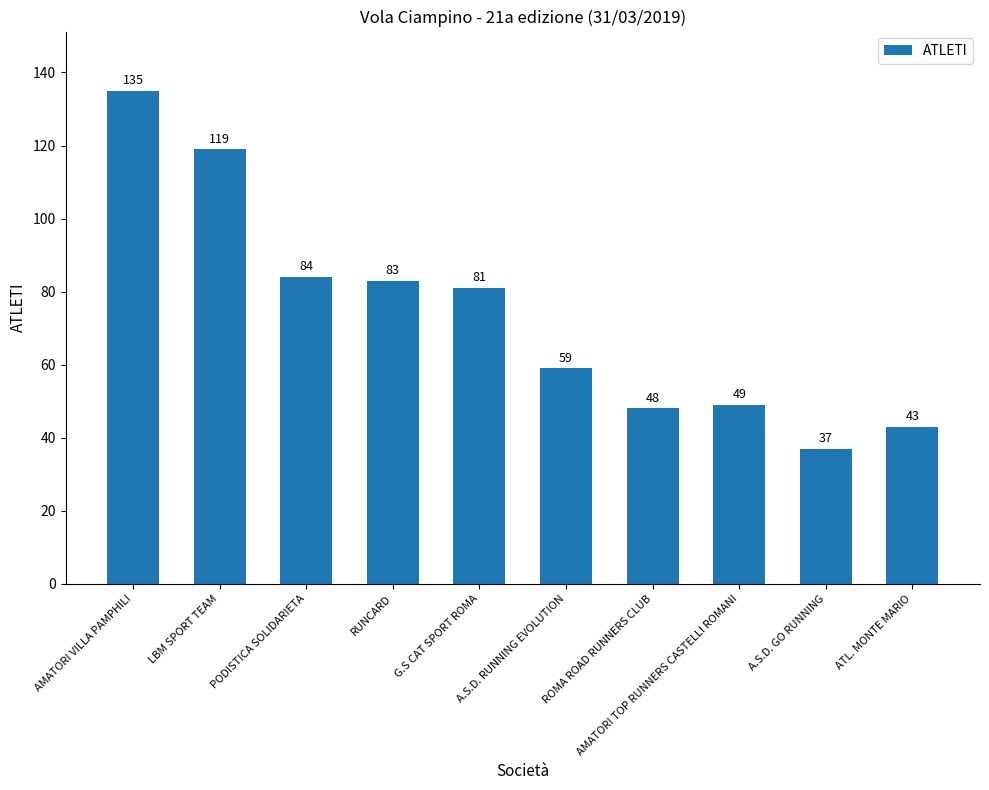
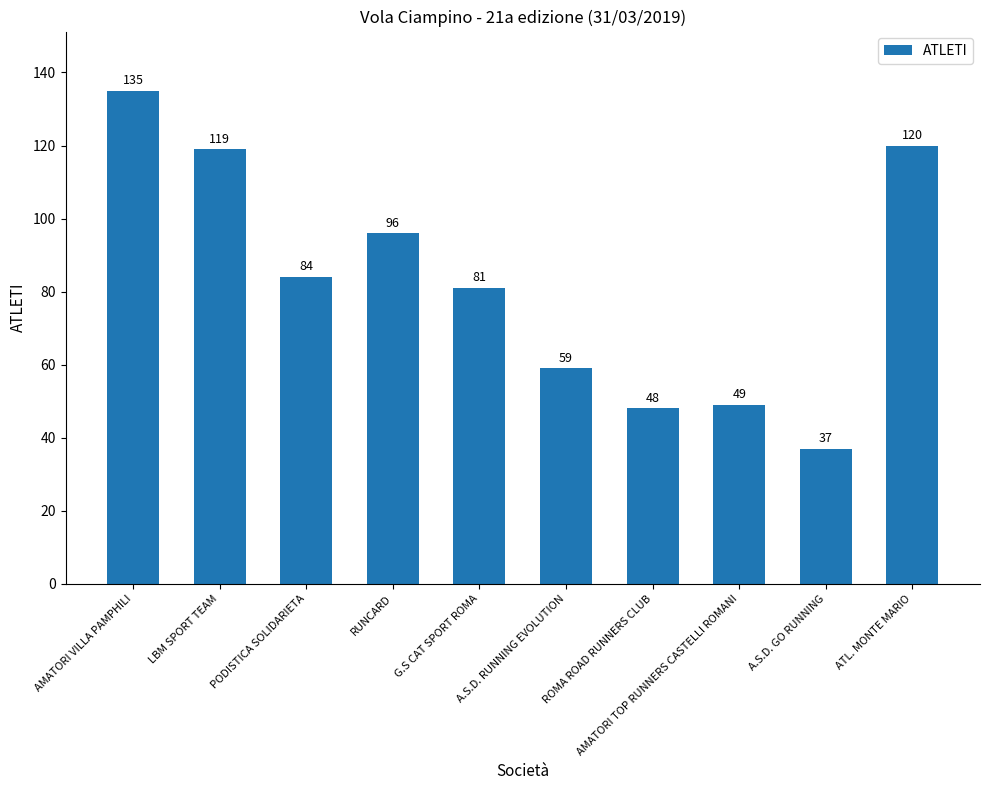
  {
    "AMATORI VILLA PAMPHILI": 135,
    "LBM SPORT TEAM": 119,
    "PODISTICA SOLIDARIETA": 84,
-   "RUNCARD": 83,
+   "RUNCARD": 96,
    "G.S CAT SPORT ROMA": 81,
    "A.S.D. RUNNING EVOLUTION": 59,
    "ROMA ROAD RUNNERS CLUB": 48,
    "AMATORI TOP RUNNERS CASTELLI ROMANI": 49,
    "A.S.D. GO RUNNING": 37,
-   "ATL. MONTE MARIO": 43
+   "ATL. MONTE MARIO": 120
  }
